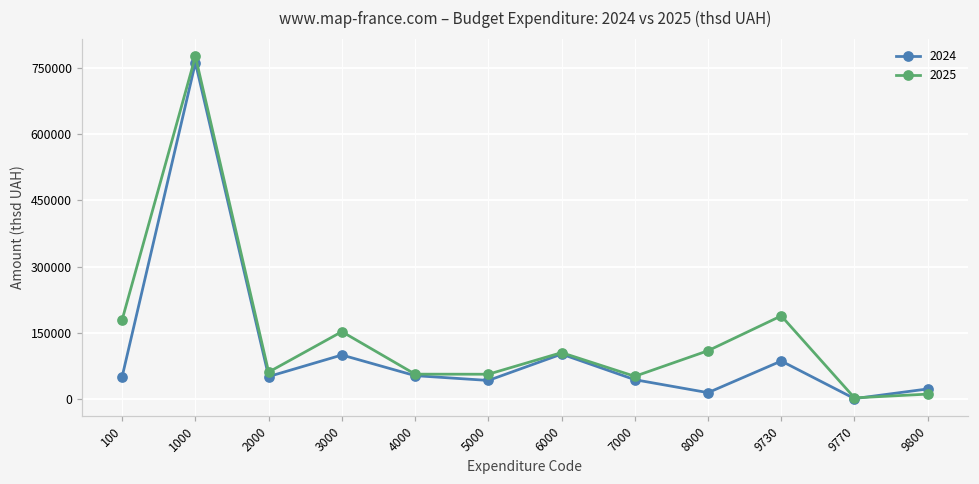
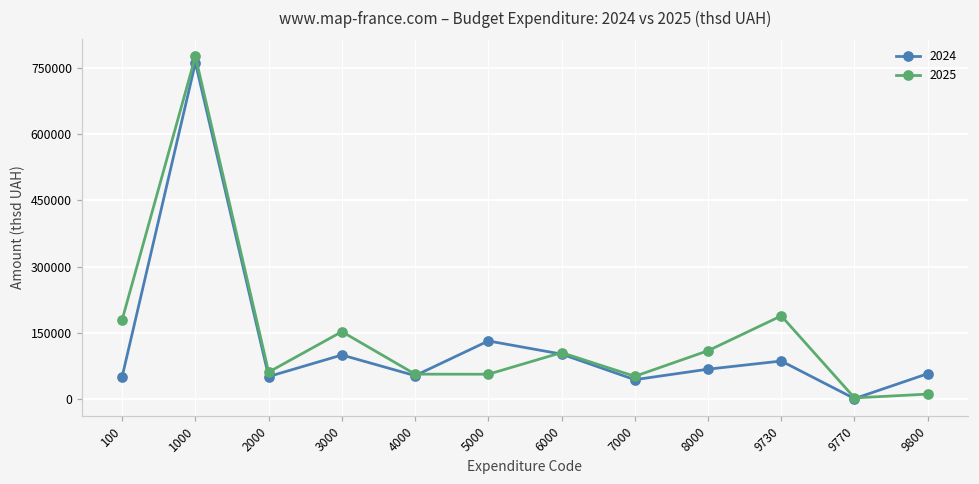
  {
    "2024": {
      "100": 50000,
      "1000": 760000,
      "2000": 50000,
      "3000": 100000,
-     "5000": 40000,
+     "5000": 130000,
      "7000": 40000,
-     "8000": 10000,
+     "8000": 70000,
      "9730": 90000,
-     "9800": 20000
+     "9800": 60000
    },
    "2025": {
      "100": 180000,
      "1000": 780000,
      "2000": 60000,
      "3000": 150000,
      "5000": 60000,
      "7000": 50000,
      "8000": 110000,
      "9730": 190000,
      "9800": 10000
    }
  }
